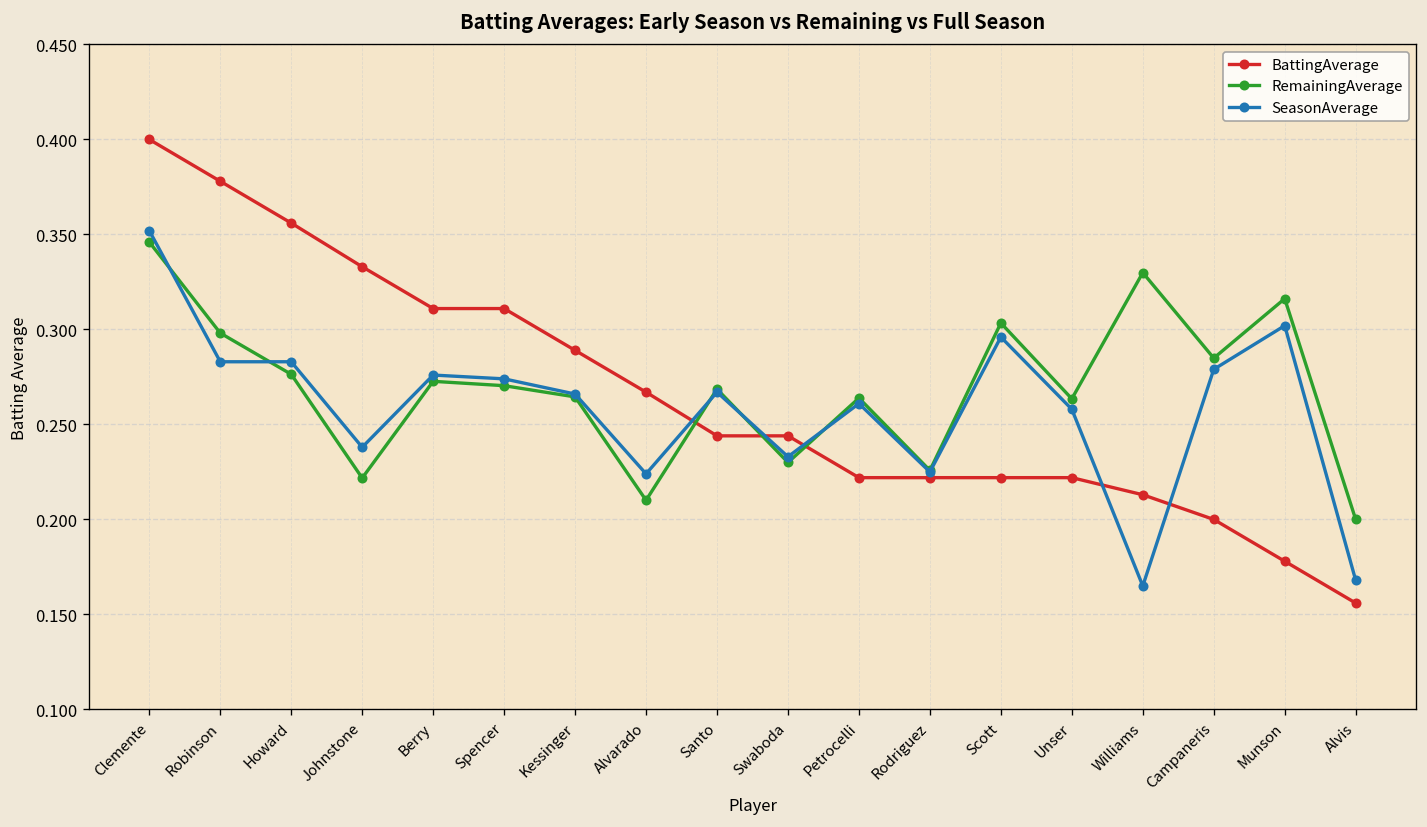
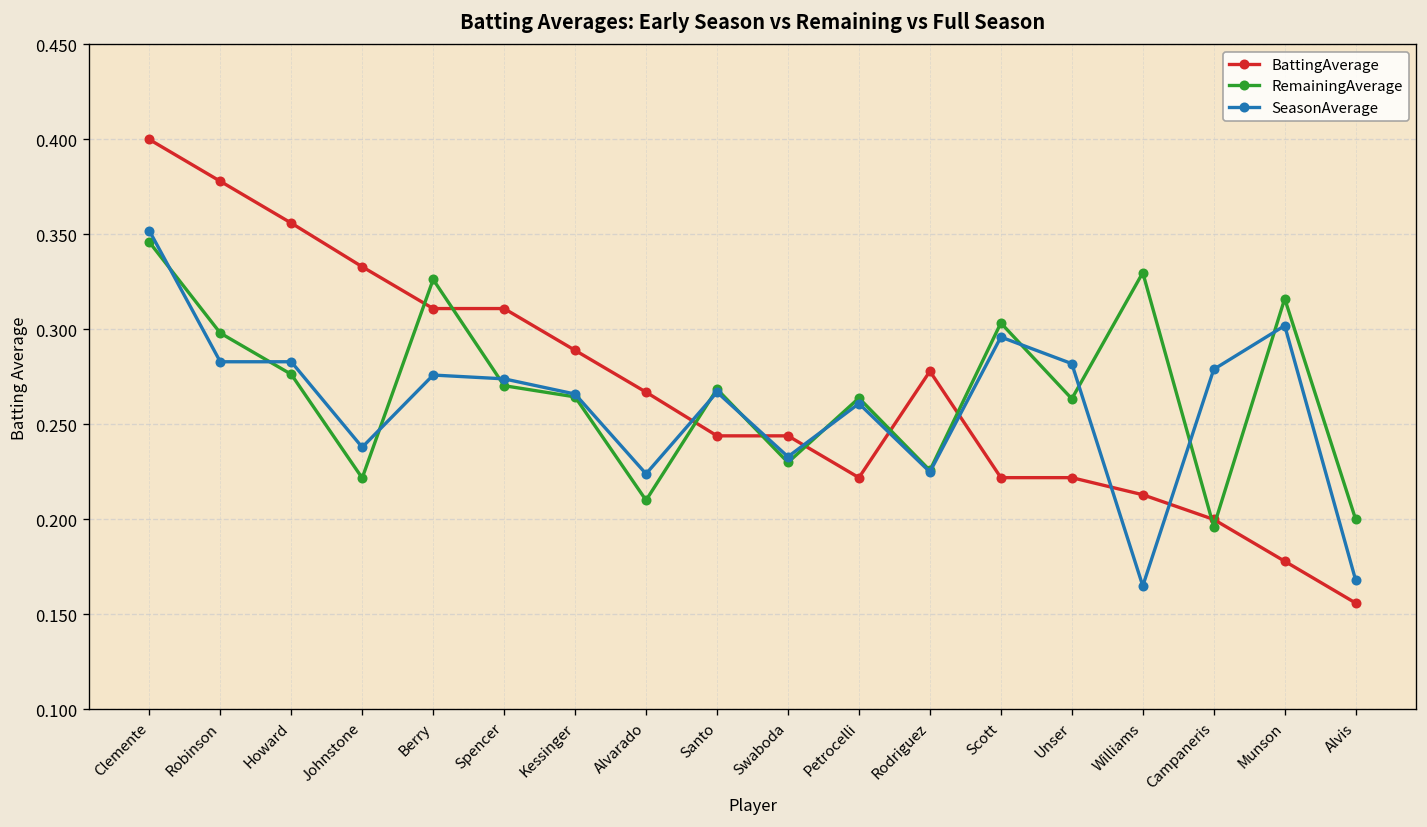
  {
    "BattingAverage": {
      "Clemente": 0.400,
      "Robinson": 0.378,
      "Howard": 0.356,
      "Johnstone": 0.333,
      "Berry": 0.311,
      "Spencer": 0.311,
      "Kessinger": 0.289,
      "Alvarado": 0.267,
      "Santo": 0.244,
      "Swaboda": 0.244,
      "Petrocelli": 0.222,
-     "Rodriguez": 0.222,
+     "Rodriguez": 0.278,
      "Scott": 0.222,
      "Unser": 0.222,
      "Williams": 0.213,
      "Campaneris": 0.200,
      "Munson": 0.178,
      "Alvis": 0.156
    },
    "RemainingAverage": {
      "Clemente": 0.346,
      "Robinson": 0.298,
      "Howard": 0.276,
      "Johnstone": 0.222,
-     "Berry": 0.273,
+     "Berry": 0.326,
      "Spencer": 0.270,
      "Alvarado": 0.210,
      "Swaboda": 0.230,
      "Petrocelli": 0.264,
      "Scott": 0.303,
      "Unser": 0.264,
      "Williams": 0.330,
-     "Campaneris": 0.285,
+     "Campaneris": 0.196,
      "Munson": 0.316,
      "Alvis": 0.200
    },
    "SeasonAverage": {
      "Clemente": 0.352,
      "Robinson": 0.283,
      "Howard": 0.283,
      "Johnstone": 0.238,
      "Berry": 0.276,
      "Spencer": 0.274,
      "Alvarado": 0.224,
      "Swaboda": 0.233,
      "Petrocelli": 0.261,
      "Scott": 0.296,
-     "Unser": 0.258,
+     "Unser": 0.282,
      "Williams": 0.165,
      "Campaneris": 0.279,
      "Munson": 0.302,
      "Alvis": 0.168
    }
  }
